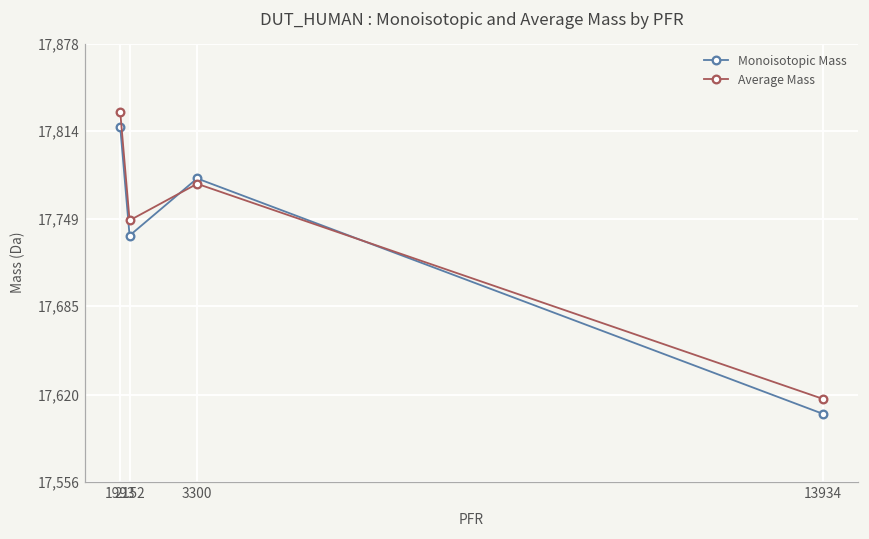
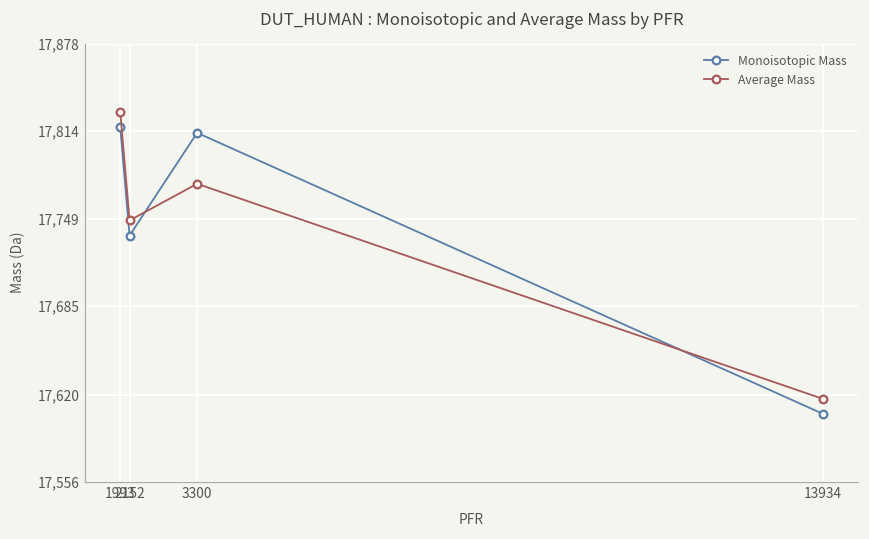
  {
    "Monoisotopic Mass": {
-     "3300": "17,779",
+     "3300": "17,812",
      "13934": "17,606"
    },
    "Average Mass": {
      "3300": "17,775",
      "13934": "17,617"
    }
  }
